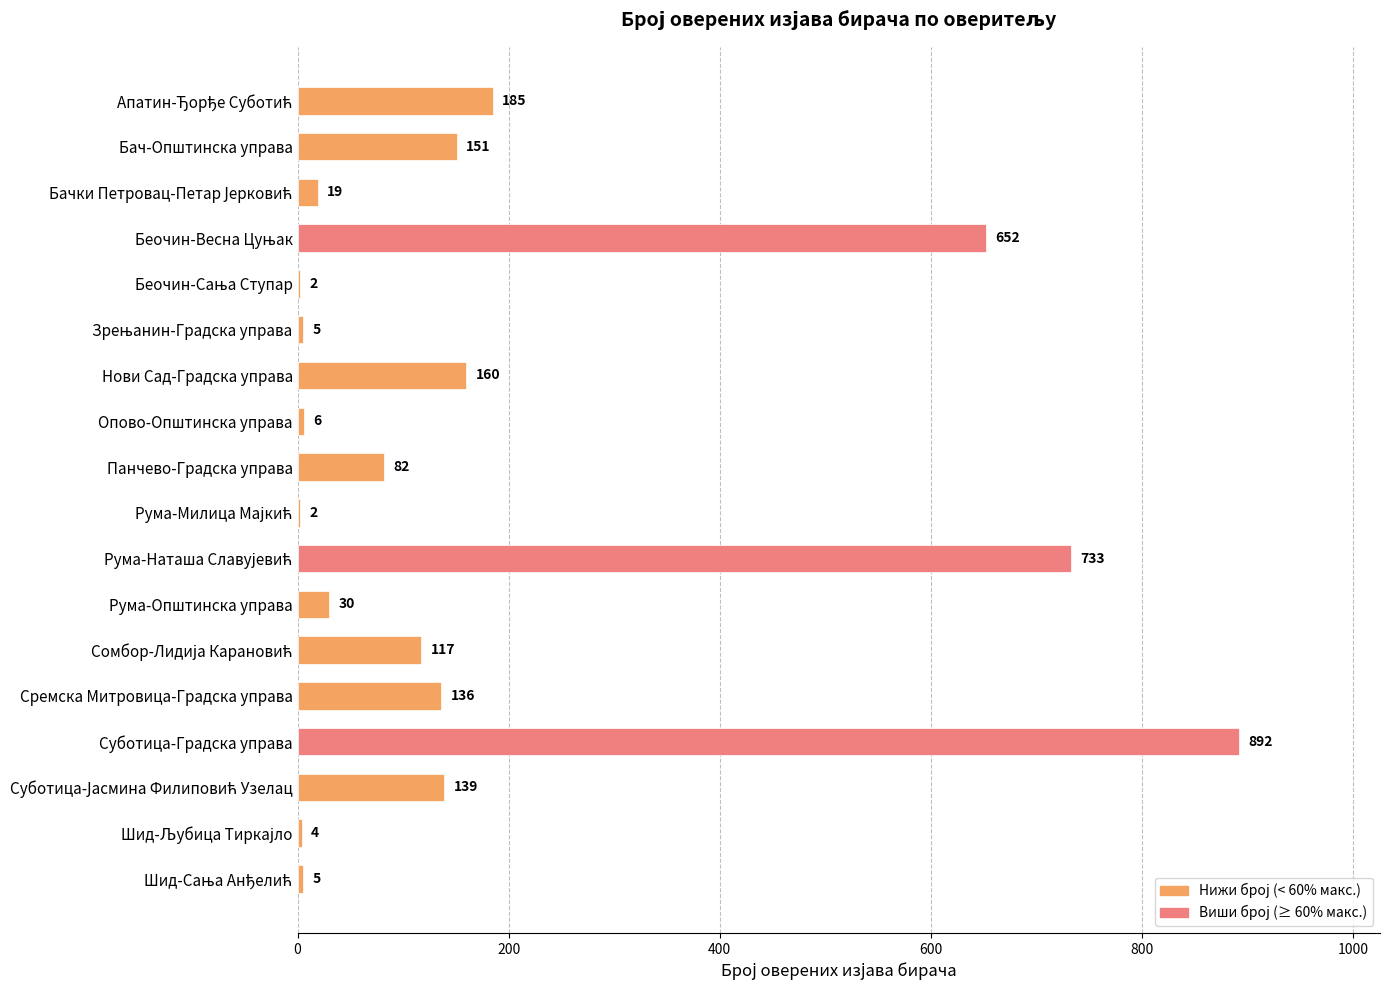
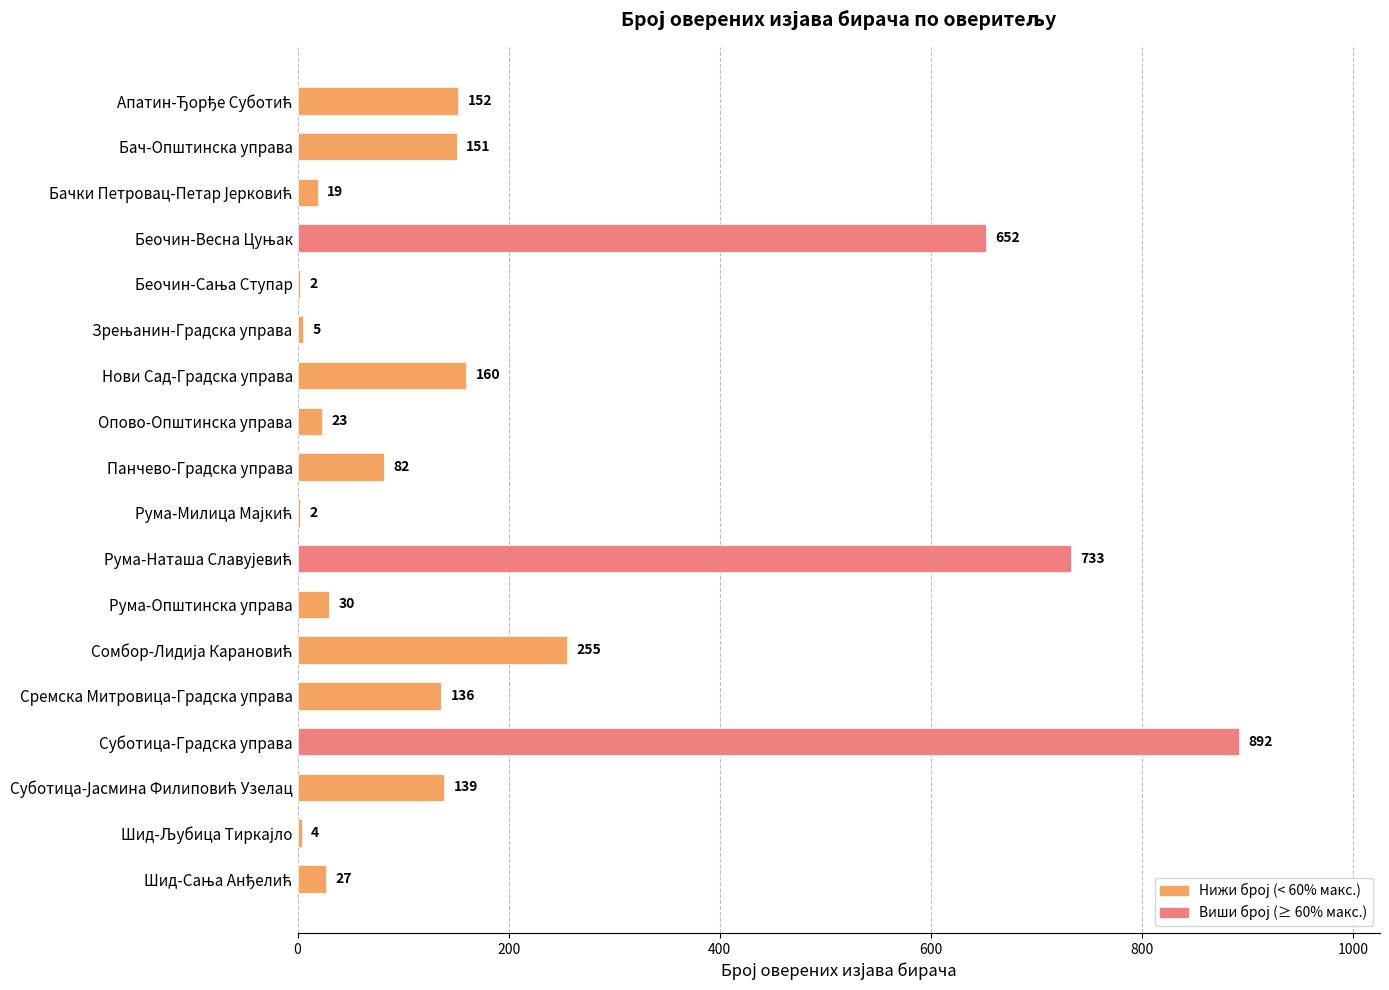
  {
-   "Апатин-Ђорђе Суботић": 185,
+   "Апатин-Ђорђе Суботић": 152,
    "Бач-Општинска управа": 151,
    "Бачки Петровац-Петар Јерковић": 19,
    "Беочин-Весна Цуњак": 652,
    "Беочин-Сања Ступар": 2,
    "Зрењанин-Градска управа": 5,
    "Нови Сад-Градска управа": 160,
-   "Опово-Општинска управа": 6,
+   "Опово-Општинска управа": 23,
    "Панчево-Градска управа": 82,
    "Рума-Милица Мајкић": 2,
    "Рума-Наташа Славујевић": 733,
    "Рума-Општинска управа": 30,
-   "Сомбор-Лидија Карановић": 117,
+   "Сомбор-Лидија Карановић": 255,
    "Сремска Митровица-Градска управа": 136,
    "Суботица-Градска управа": 892,
    "Суботица-Јасмина Филиповић Узелац": 139,
    "Шид-Љубица Тиркајло": 4,
-   "Шид-Сања Анђелић": 5
+   "Шид-Сања Анђелић": 27
  }
